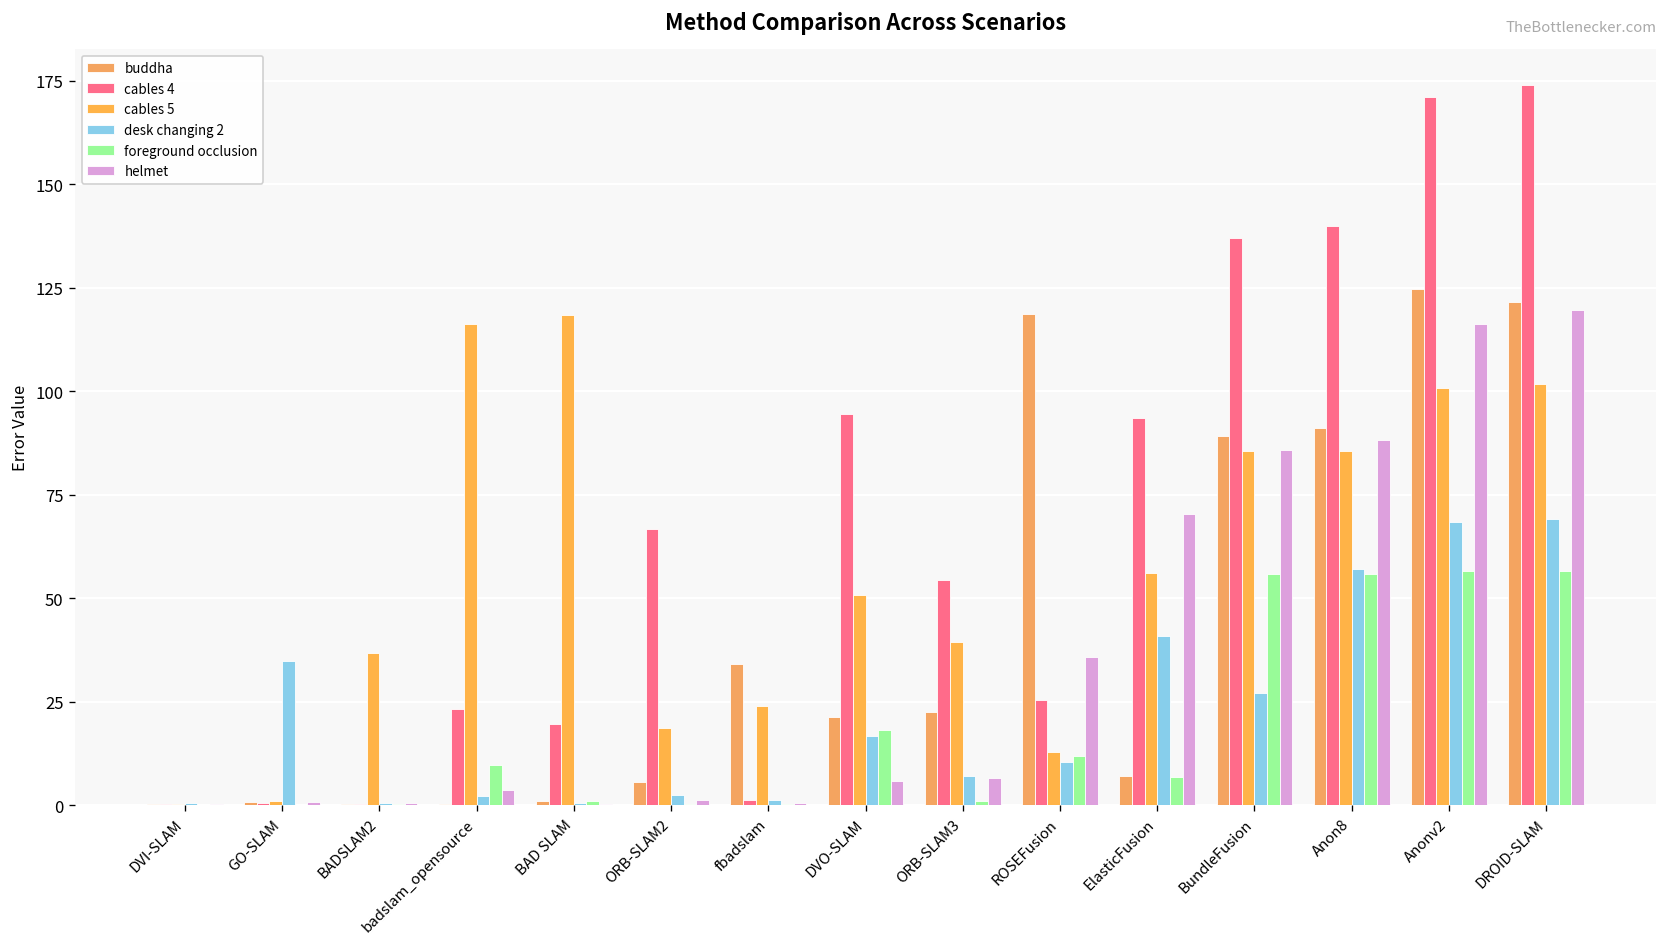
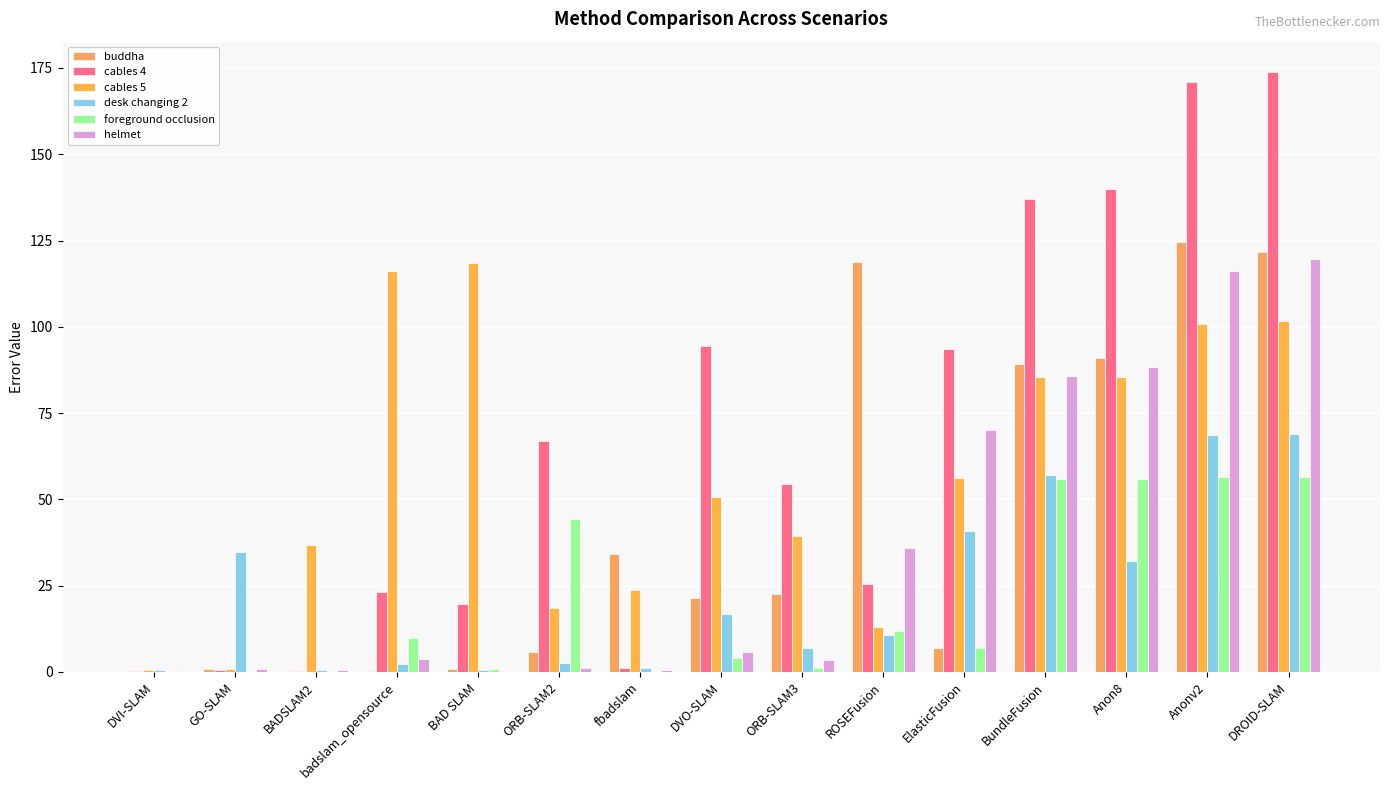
  {
    "cables 4": {
      "badslam_opensource": 23,
      "BAD SLAM": 20,
      "ORB-SLAM2": 67,
      "fbadslam": 1,
      "DVO-SLAM": 95,
      "ORB-SLAM3": 54,
      "ROSEFusion": 26,
      "ElasticFusion": 93,
      "BundleFusion": 137,
      "Anon8": 140,
      "Anonv2": 171,
      "DROID-SLAM": 174
    },
    "desk changing 2": {
      "GO-SLAM": 35,
      "badslam_opensource": 2,
      "ORB-SLAM2": 3,
      "fbadslam": 1,
      "DVO-SLAM": 17,
      "ORB-SLAM3": 7,
      "ROSEFusion": 11,
      "ElasticFusion": 41,
-     "BundleFusion": 27,
-     "Anon8": 57,
+     "BundleFusion": 57,
+     "Anon8": 32,
      "Anonv2": 69,
      "DROID-SLAM": 69
    },
    "foreground occlusion": {
      "badslam_opensource": 10,
      "BAD SLAM": 1,
-     "ORB-SLAM2": 0,
-     "DVO-SLAM": 18,
+     "ORB-SLAM2": 44,
+     "DVO-SLAM": 4,
      "ORB-SLAM3": 1,
      "ROSEFusion": 12,
      "ElasticFusion": 7,
      "BundleFusion": 56,
      "Anon8": 56,
      "Anonv2": 57,
      "DROID-SLAM": 57
    },
    "helmet": {
      "GO-SLAM": 1,
      "badslam_opensource": 4,
      "ORB-SLAM2": 1,
      "DVO-SLAM": 6,
-     "ORB-SLAM3": 7,
+     "ORB-SLAM3": 3,
      "ROSEFusion": 36,
      "ElasticFusion": 70,
      "BundleFusion": 86,
      "Anon8": 88,
      "Anonv2": 116,
      "DROID-SLAM": 120
    }
  }
